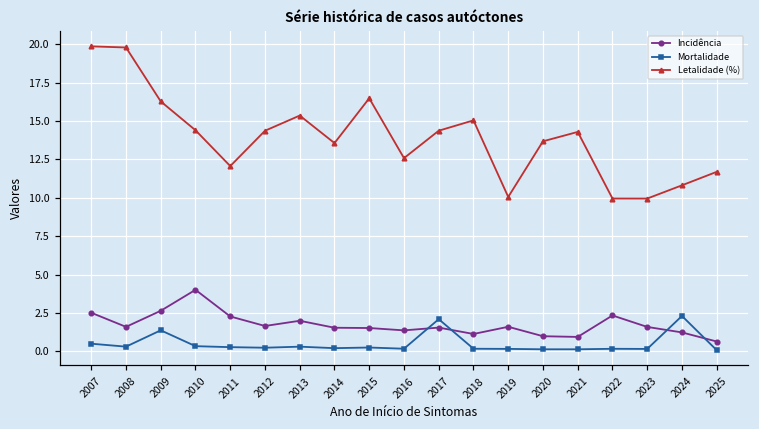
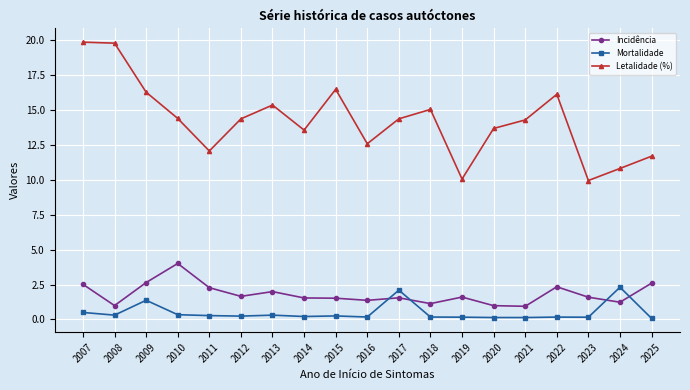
  {
    "Incidência": {
      "2007": 2.5,
-     "2008": 1.6,
+     "2008": 1.0,
      "2009": 2.6,
      "2010": 4.0,
      "2011": 2.3,
      "2012": 1.7,
      "2013": 2.0,
      "2014": 1.5,
      "2015": 1.5,
      "2016": 1.4,
      "2017": 1.5,
      "2018": 1.1,
      "2019": 1.6,
      "2020": 1.0,
      "2021": 0.9,
      "2022": 2.3,
      "2023": 1.6,
      "2024": 1.2,
-     "2025": 0.6
+     "2025": 2.6
    },
    "Mortalidade": {
      "2007": 0.5,
      "2008": 0.3,
      "2009": 1.4,
      "2010": 0.3,
      "2011": 0.3,
      "2012": 0.2,
      "2013": 0.3,
      "2014": 0.2,
      "2015": 0.3,
      "2016": 0.2,
      "2017": 2.1,
      "2018": 0.2,
      "2019": 0.2,
      "2020": 0.1,
      "2021": 0.1,
      "2022": 0.2,
      "2023": 0.2,
      "2024": 2.3,
      "2025": 0.1
    },
    "Letalidade (%)": {
      "2007": 19.9,
      "2008": 19.8,
      "2009": 16.3,
      "2010": 14.4,
      "2011": 12.1,
      "2012": 14.4,
      "2013": 15.4,
      "2014": 13.6,
      "2015": 16.5,
      "2016": 12.6,
      "2017": 14.4,
      "2018": 15.0,
      "2019": 10.1,
      "2020": 13.7,
      "2021": 14.3,
-     "2022": 10.0,
+     "2022": 16.1,
      "2023": 9.9,
      "2024": 10.8,
      "2025": 11.7
    }
  }
